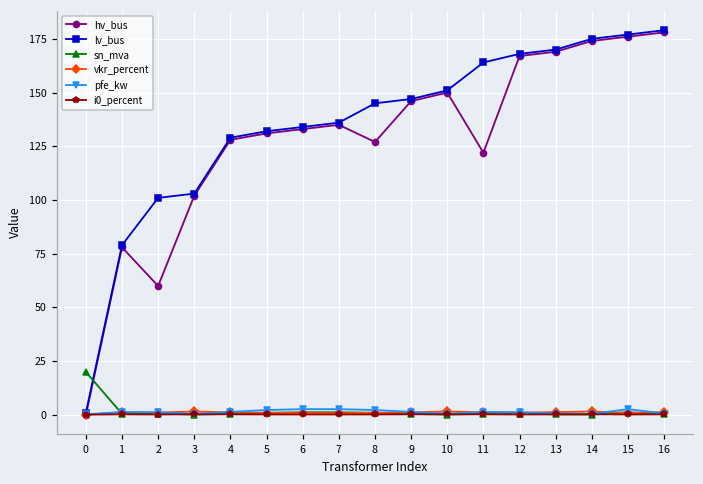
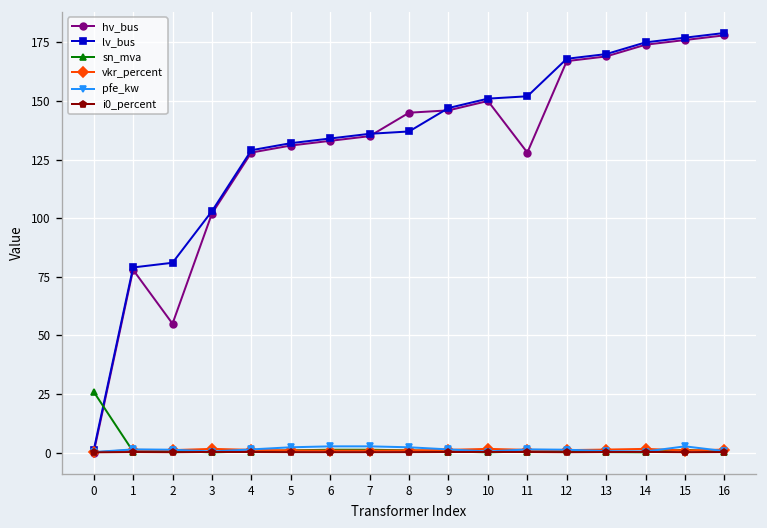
  {
    "hv_bus": {
-     "2": 60,
-     "8": 127,
-     "11": 122
+     "2": 55,
+     "8": 145,
+     "11": 128
    },
    "lv_bus": {
-     "2": 101,
-     "8": 145,
-     "11": 164
+     "2": 81,
+     "8": 137,
+     "11": 152
    },
    "sn_mva": {
-     "0": 20
+     "0": 26
    },
    "pfe_kw": {
      "5": 2,
      "6": 3,
      "7": 3,
      "8": 2,
      "15": 3
    }
  }
